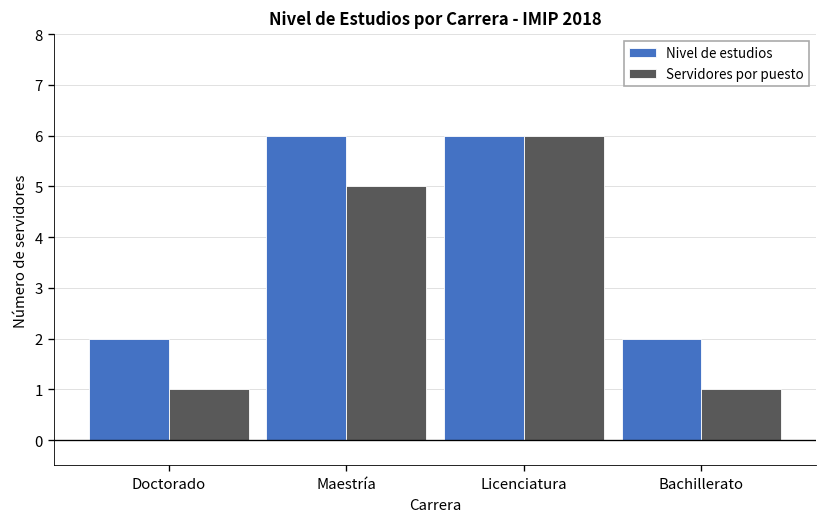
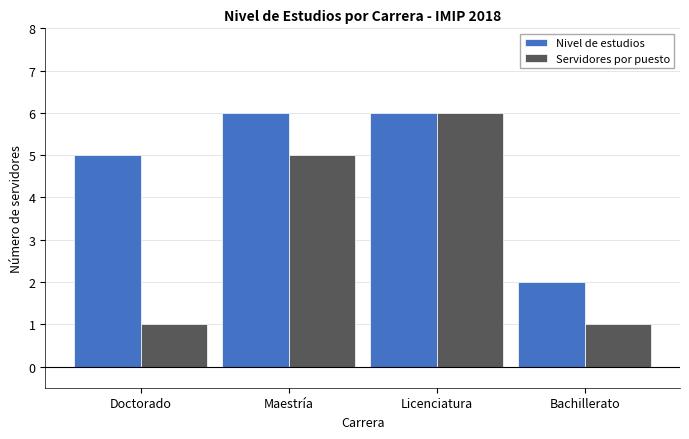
  {
    "Nivel de estudios": {
-     "Doctorado": 2,
+     "Doctorado": 5,
      "Maestría": 6,
      "Licenciatura": 6,
      "Bachillerato": 2
    },
    "Servidores por puesto": {
      "Doctorado": 1,
      "Maestría": 5,
      "Licenciatura": 6,
      "Bachillerato": 1
    }
  }
